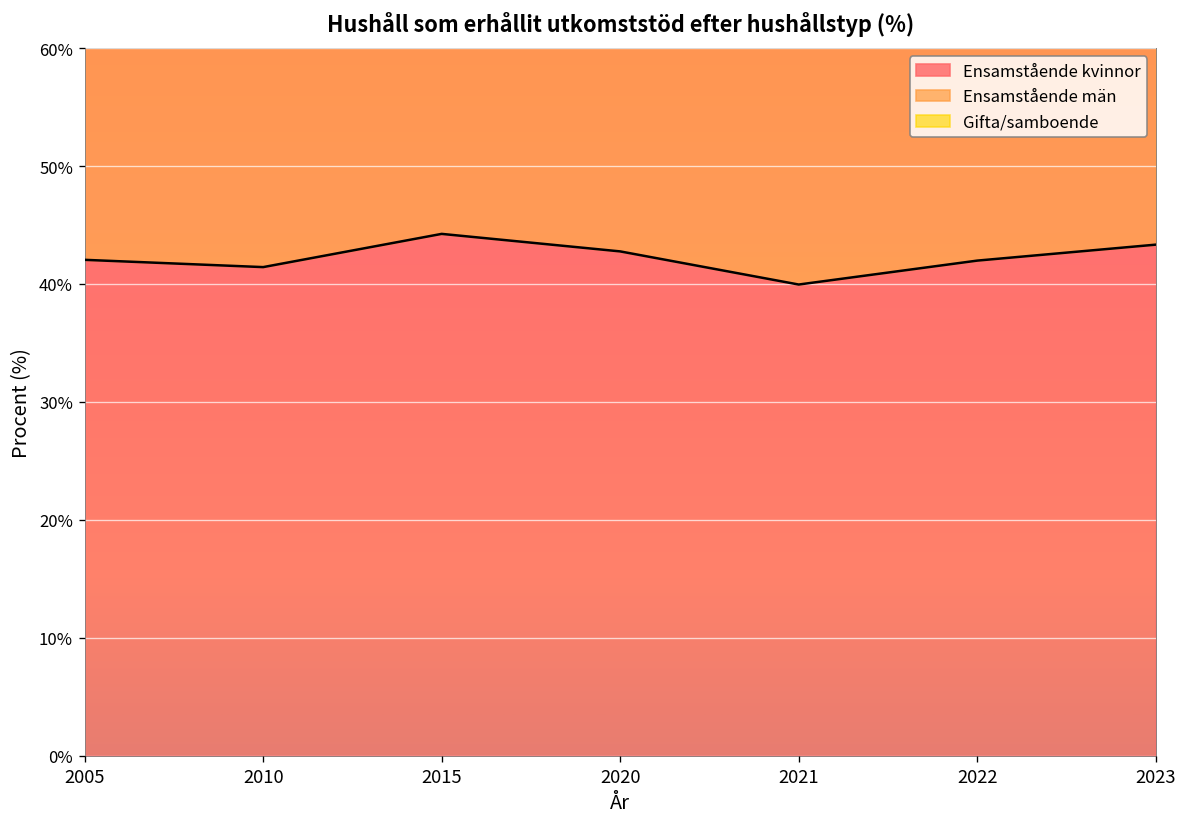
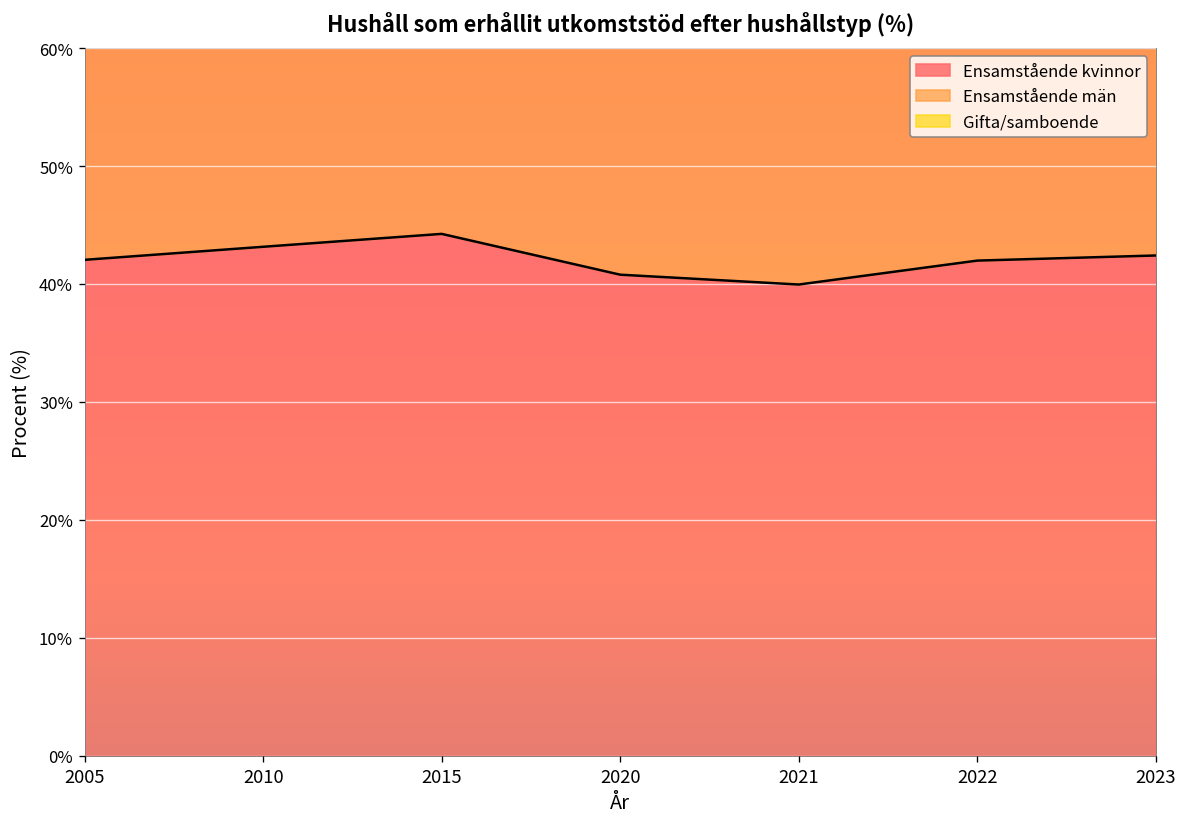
  {
    "Ensamstående kvinnor": {
      "2005": "42%",
-     "2010": "41%",
+     "2010": "43%",
      "2015": "44%",
-     "2020": "43%",
+     "2020": "41%",
      "2021": "40%",
      "2022": "42%",
-     "2023": "43%"
+     "2023": "42%"
    }
  }
